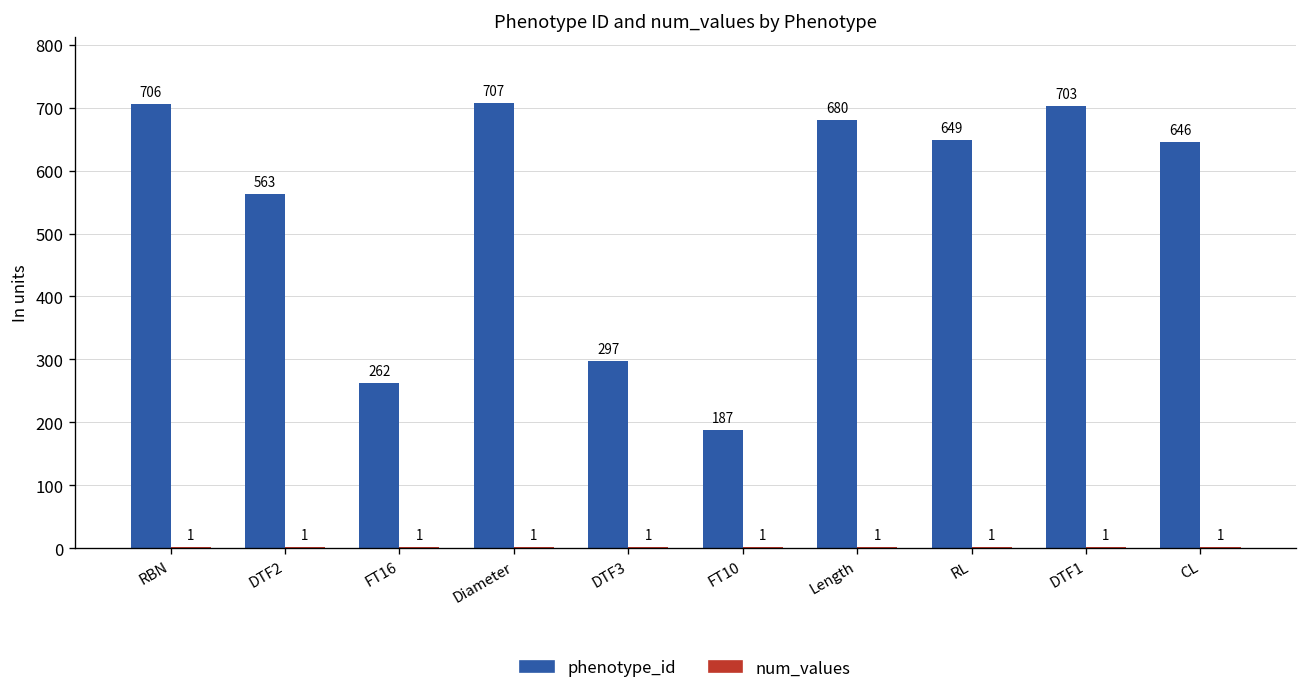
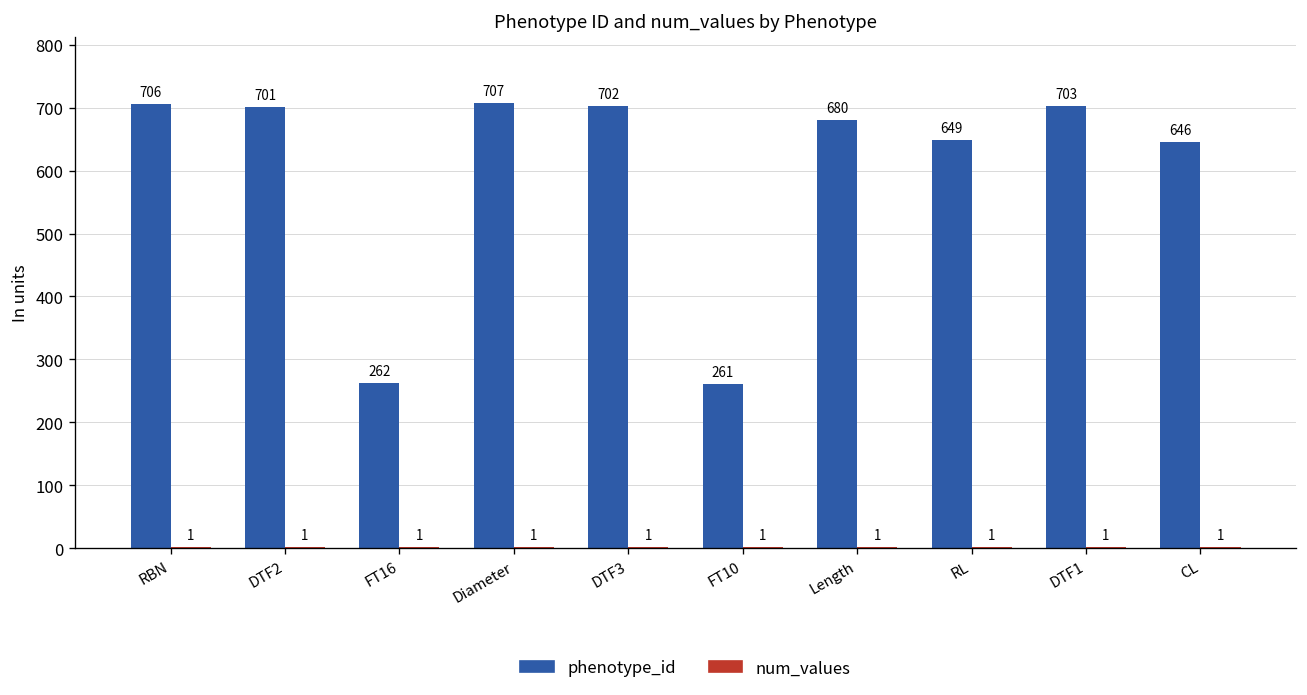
  {
    "phenotype_id": {
      "RBN": 706,
-     "DTF2": 563,
+     "DTF2": 701,
      "FT16": 262,
      "Diameter": 707,
-     "DTF3": 297,
-     "FT10": 187,
+     "DTF3": 702,
+     "FT10": 261,
      "Length": 680,
      "RL": 649,
      "DTF1": 703,
      "CL": 646
    },
    "num_values": {
      "RBN": 1,
      "DTF2": 1,
      "FT16": 1,
      "Diameter": 1,
      "DTF3": 1,
      "FT10": 1,
      "Length": 1,
      "RL": 1,
      "DTF1": 1,
      "CL": 1
    }
  }
